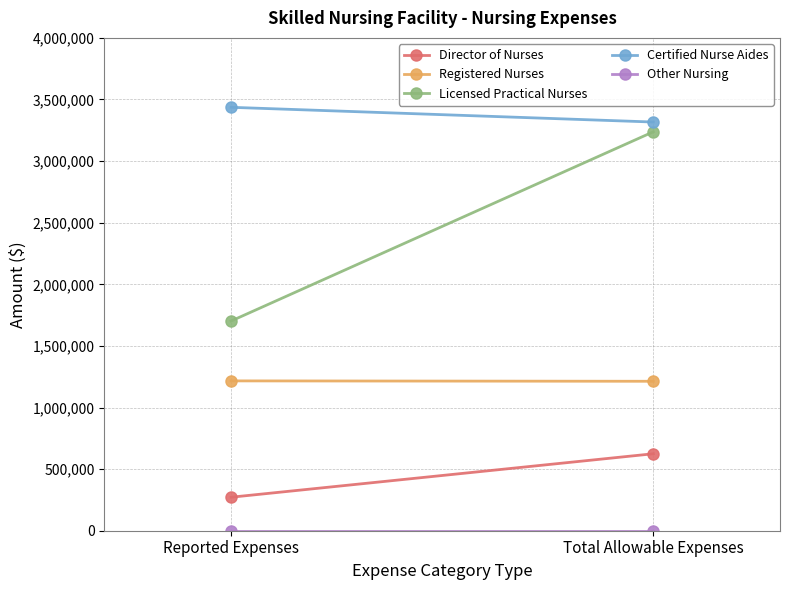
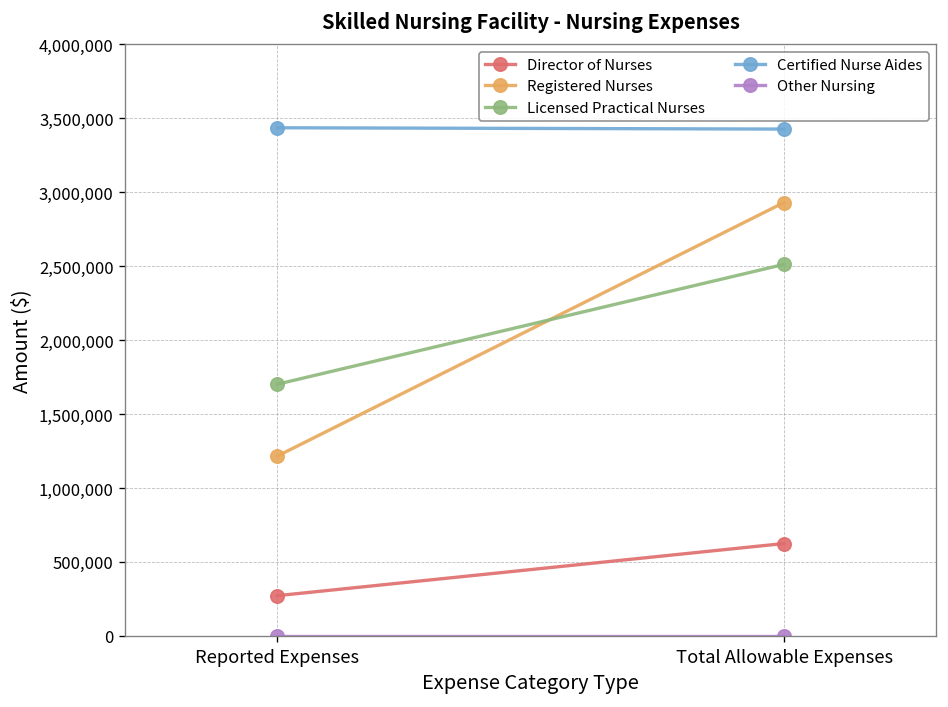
  {
    "Director of Nurses": {
      "Reported Expenses": "270,000",
      "Total Allowable Expenses": "620,000"
    },
    "Registered Nurses": {
      "Reported Expenses": "1,220,000",
-     "Total Allowable Expenses": "1,210,000"
+     "Total Allowable Expenses": "2,930,000"
    },
    "Licensed Practical Nurses": {
      "Reported Expenses": "1,700,000",
-     "Total Allowable Expenses": "3,240,000"
+     "Total Allowable Expenses": "2,510,000"
    },
    "Certified Nurse Aides": {
      "Reported Expenses": "3,440,000",
-     "Total Allowable Expenses": "3,320,000"
+     "Total Allowable Expenses": "3,430,000"
    },
    "Other Nursing": {
      "Reported Expenses": "0",
      "Total Allowable Expenses": "0"
    }
  }
